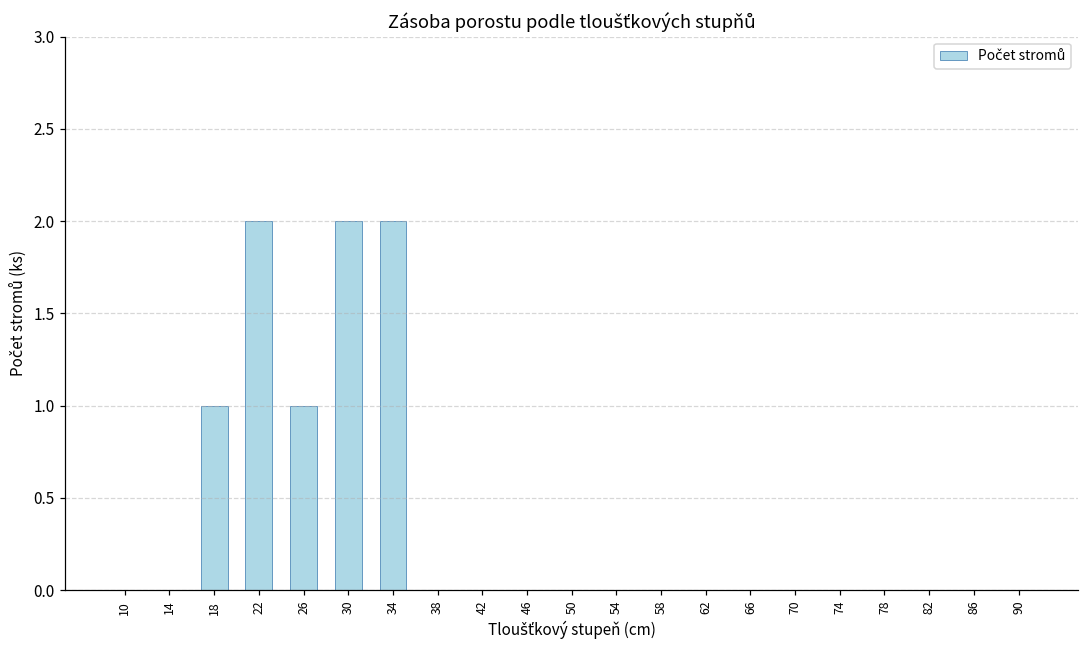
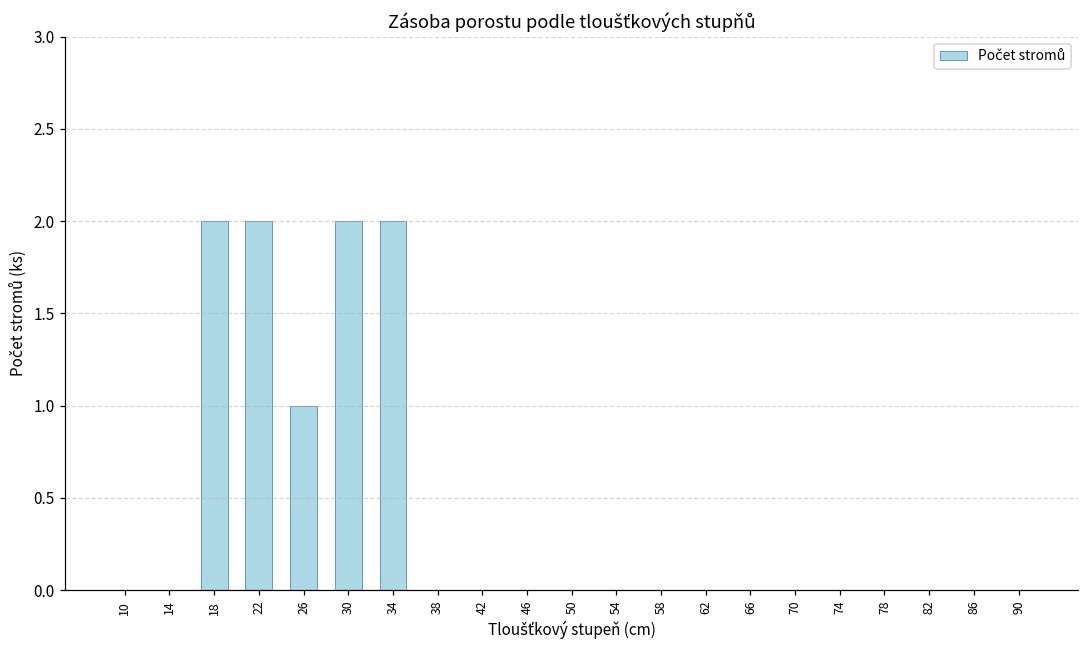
  {
    "10": 0,
    "14": 0,
-   "18": 1,
+   "18": 2,
    "22": 2,
    "26": 1,
    "30": 2,
    "34": 2,
    "38": 0,
    "42": 0,
    "46": 0,
    "50": 0,
    "54": 0,
    "58": 0,
    "62": 0,
    "66": 0,
    "70": 0,
    "74": 0,
    "78": 0,
    "82": 0,
    "86": 0,
    "90": 0
  }
